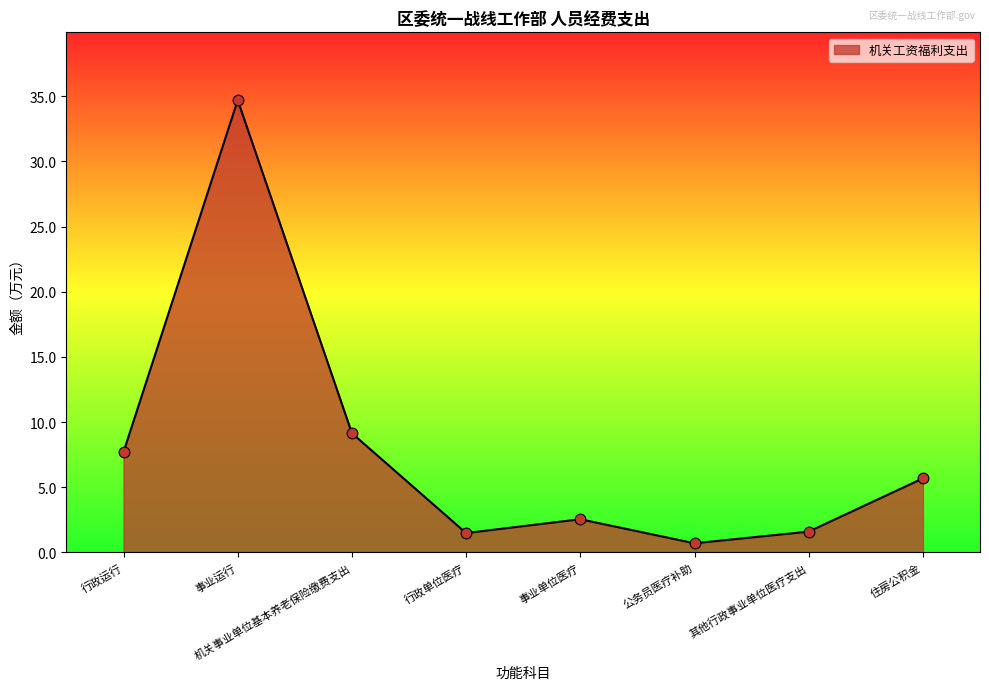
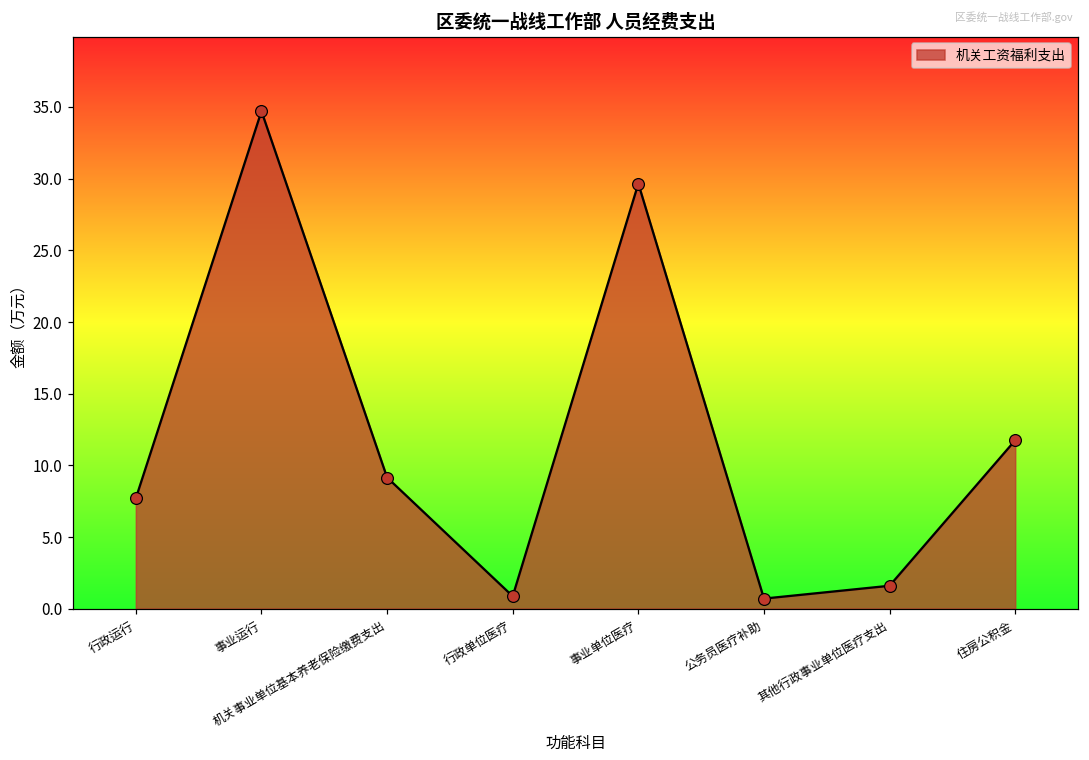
  {
    "行政运行": 7.7,
    "事业运行": 34.7,
    "机关事业单位基本养老保险缴费支出": 9.1,
-   "行政单位医疗": 1.5,
-   "事业单位医疗": 2.5,
+   "行政单位医疗": 0.9,
+   "事业单位医疗": 29.6,
    "公务员医疗补助": 0.7,
    "其他行政事业单位医疗支出": 1.6,
-   "住房公积金": 5.7
+   "住房公积金": 11.7
  }
